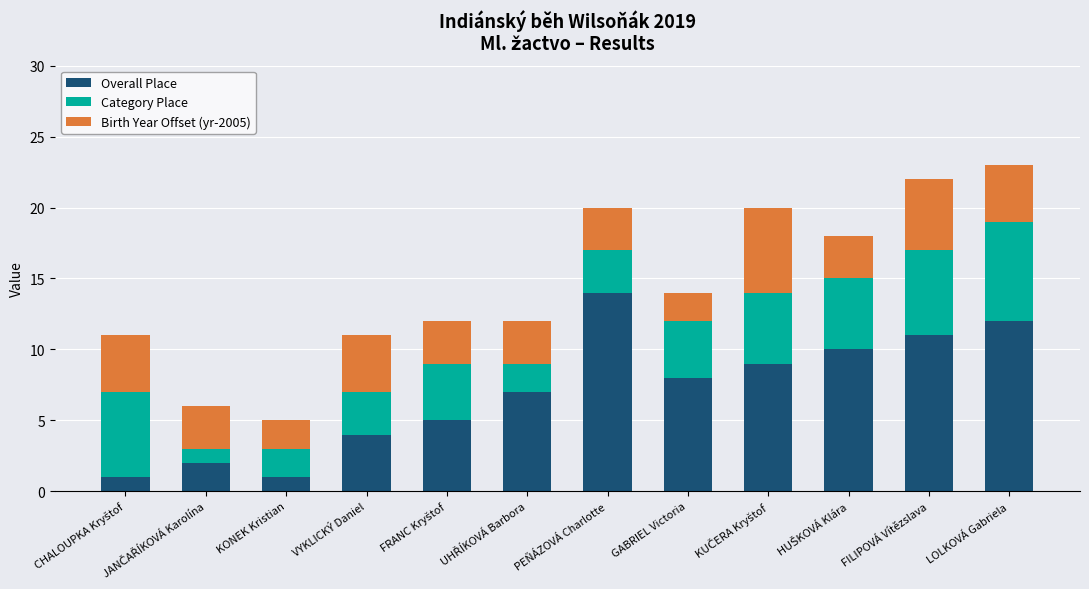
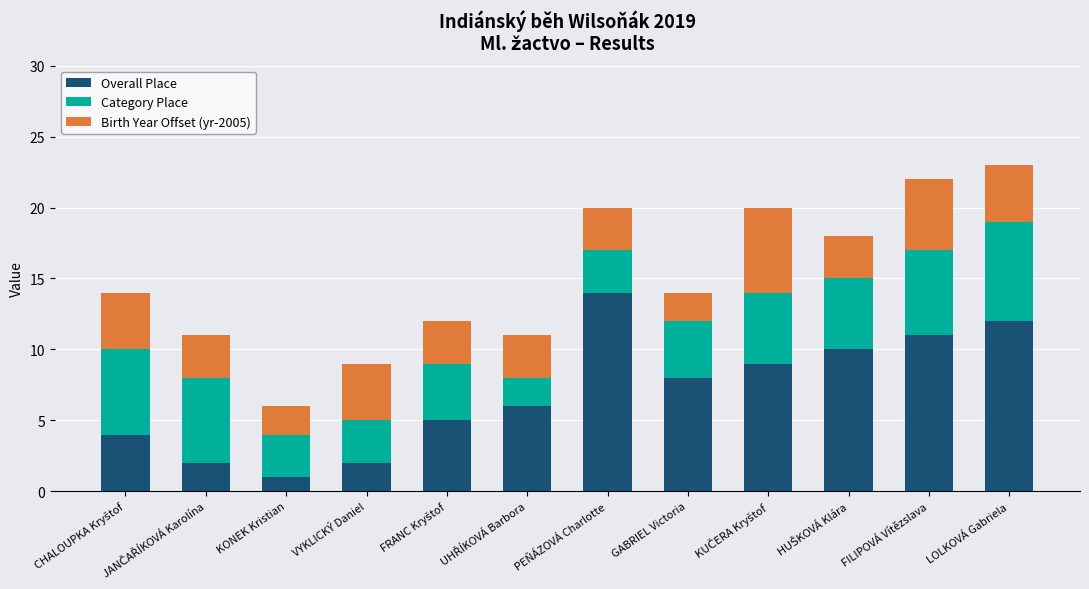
  {
    "Overall Place": {
-     "CHALOUPKA Kryštof": 1,
+     "CHALOUPKA Kryštof": 4,
      "JANČAŘÍKOVÁ Karolína": 2,
      "KONEK Kristian": 1,
-     "VYKLICKÝ Daniel": 4,
+     "VYKLICKÝ Daniel": 2,
      "FRANC Kryštof": 5,
-     "UHŘÍKOVÁ Barbora": 7,
+     "UHŘÍKOVÁ Barbora": 6,
      "PEŇÁZOVÁ Charlotte": 14,
      "GABRIEL Victoria": 8,
      "KUČERA Kryštof": 9,
      "HUŠKOVÁ Klára": 10,
      "FILIPOVÁ Vítězslava": 11,
      "LOLKOVÁ Gabriela": 12
    },
    "Category Place": {
      "CHALOUPKA Kryštof": 6,
-     "JANČAŘÍKOVÁ Karolína": 1,
-     "KONEK Kristian": 2,
+     "JANČAŘÍKOVÁ Karolína": 6,
+     "KONEK Kristian": 3,
      "VYKLICKÝ Daniel": 3,
      "FRANC Kryštof": 4,
      "UHŘÍKOVÁ Barbora": 2,
      "PEŇÁZOVÁ Charlotte": 3,
      "GABRIEL Victoria": 4,
      "KUČERA Kryštof": 5,
      "HUŠKOVÁ Klára": 5,
      "FILIPOVÁ Vítězslava": 6,
      "LOLKOVÁ Gabriela": 7
    },
    "Birth Year Offset (yr-2005)": {
      "CHALOUPKA Kryštof": 4,
      "JANČAŘÍKOVÁ Karolína": 3,
      "KONEK Kristian": 2,
      "VYKLICKÝ Daniel": 4,
      "FRANC Kryštof": 3,
      "UHŘÍKOVÁ Barbora": 3,
      "PEŇÁZOVÁ Charlotte": 3,
      "GABRIEL Victoria": 2,
      "KUČERA Kryštof": 6,
      "HUŠKOVÁ Klára": 3,
      "FILIPOVÁ Vítězslava": 5,
      "LOLKOVÁ Gabriela": 4
    }
  }
